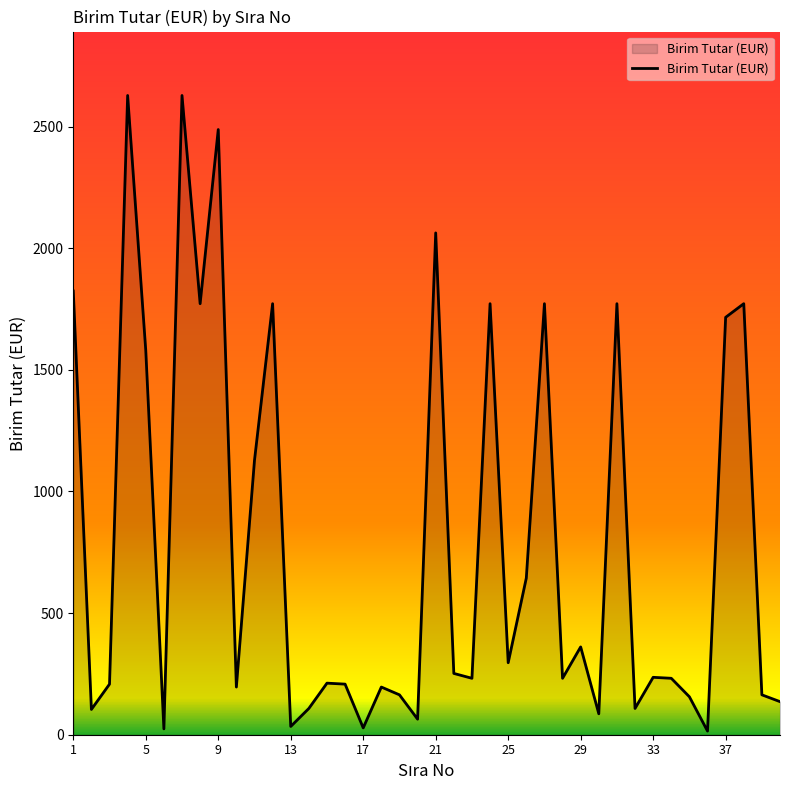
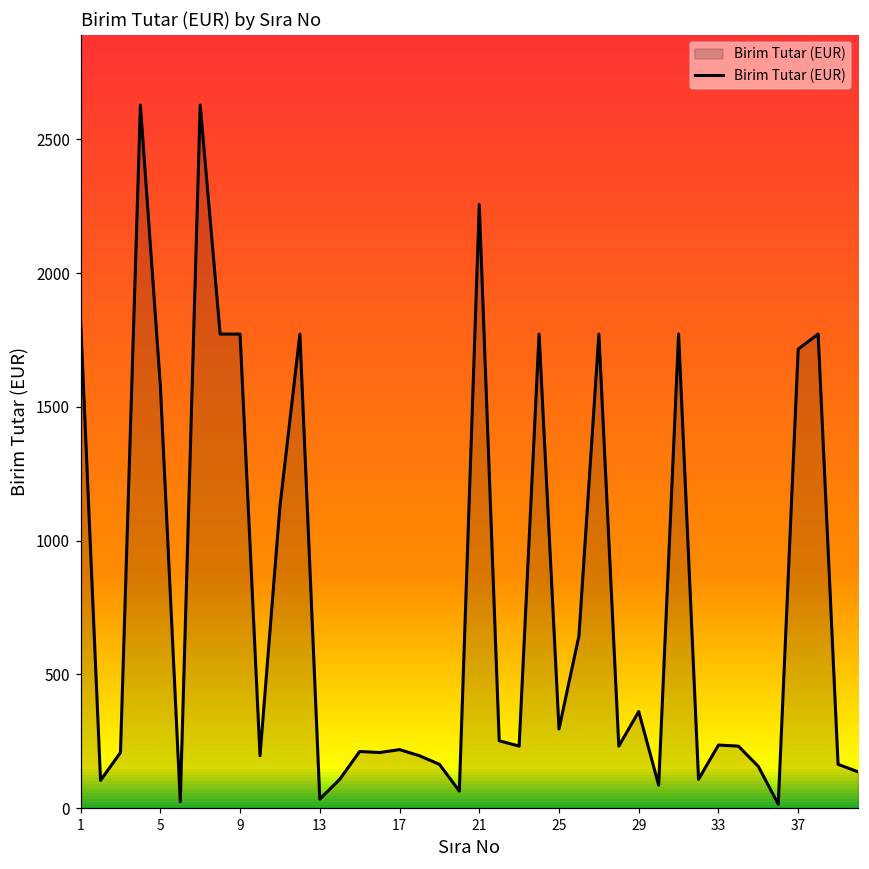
  {
    "1": 1820,
    "5": 1580,
-   "9": 2490,
+   "9": 1770,
    "13": 30,
-   "17": 30,
-   "21": 2060,
+   "17": 220,
+   "21": 2260,
    "25": 300,
    "29": 360,
    "33": 240,
    "37": 1720
  }
